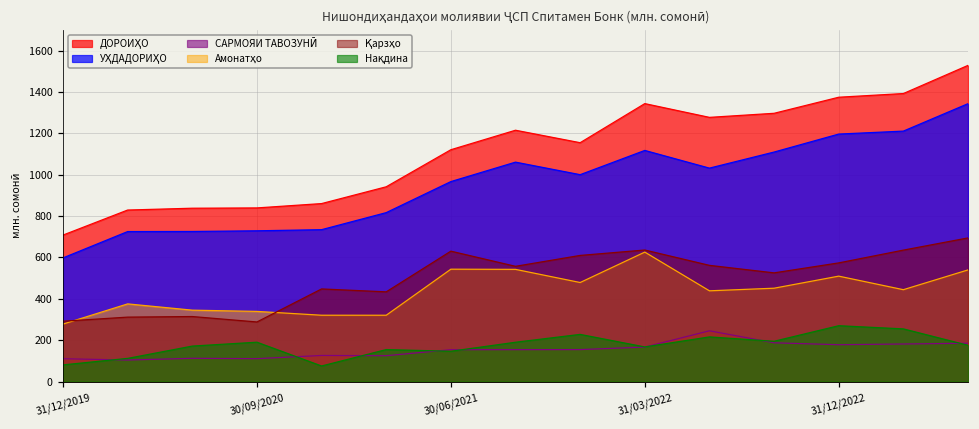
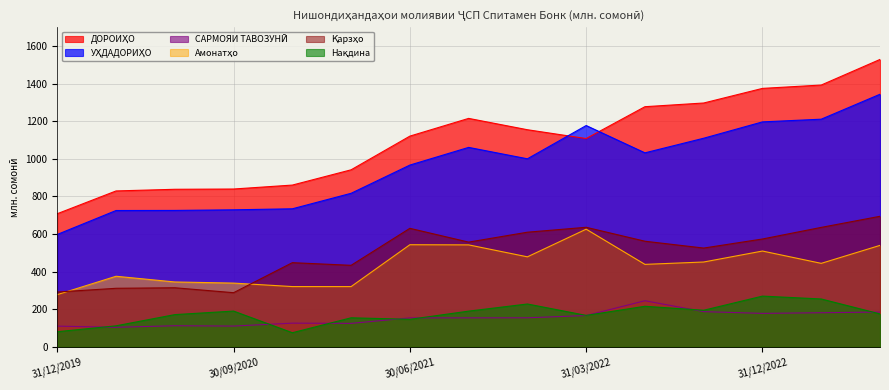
  {
    "ДОРОИҲО": {
      "31/12/2019": 710,
      "30/09/2020": 840,
      "30/06/2021": 1120,
-     "31/03/2022": 1340,
+     "31/03/2022": 1110,
      "31/12/2022": 1370
    },
    "УҲДАДОРИҲО": {
      "31/12/2019": 600,
      "30/09/2020": 730,
      "30/06/2021": 970,
-     "31/03/2022": 1120,
+     "31/03/2022": 1180,
      "31/12/2022": 1200
    },
    "САРМОЯИ ТАВОЗУНӢ": {
      "31/12/2019": 110,
      "30/09/2020": 110,
      "31/12/2022": 180
    },
    "Амонатҳо": {
      "31/12/2019": 280,
      "30/09/2020": 340,
      "30/06/2021": 540,
      "31/12/2022": 510
    },
    "Қарзҳо": {
      "31/12/2019": 290,
      "30/09/2020": 290,
      "30/06/2021": 630,
      "31/12/2022": 570
    },
    "Нақдина": {
      "31/12/2019": 80,
      "30/09/2020": 190,
      "31/12/2022": 270
    }
  }
